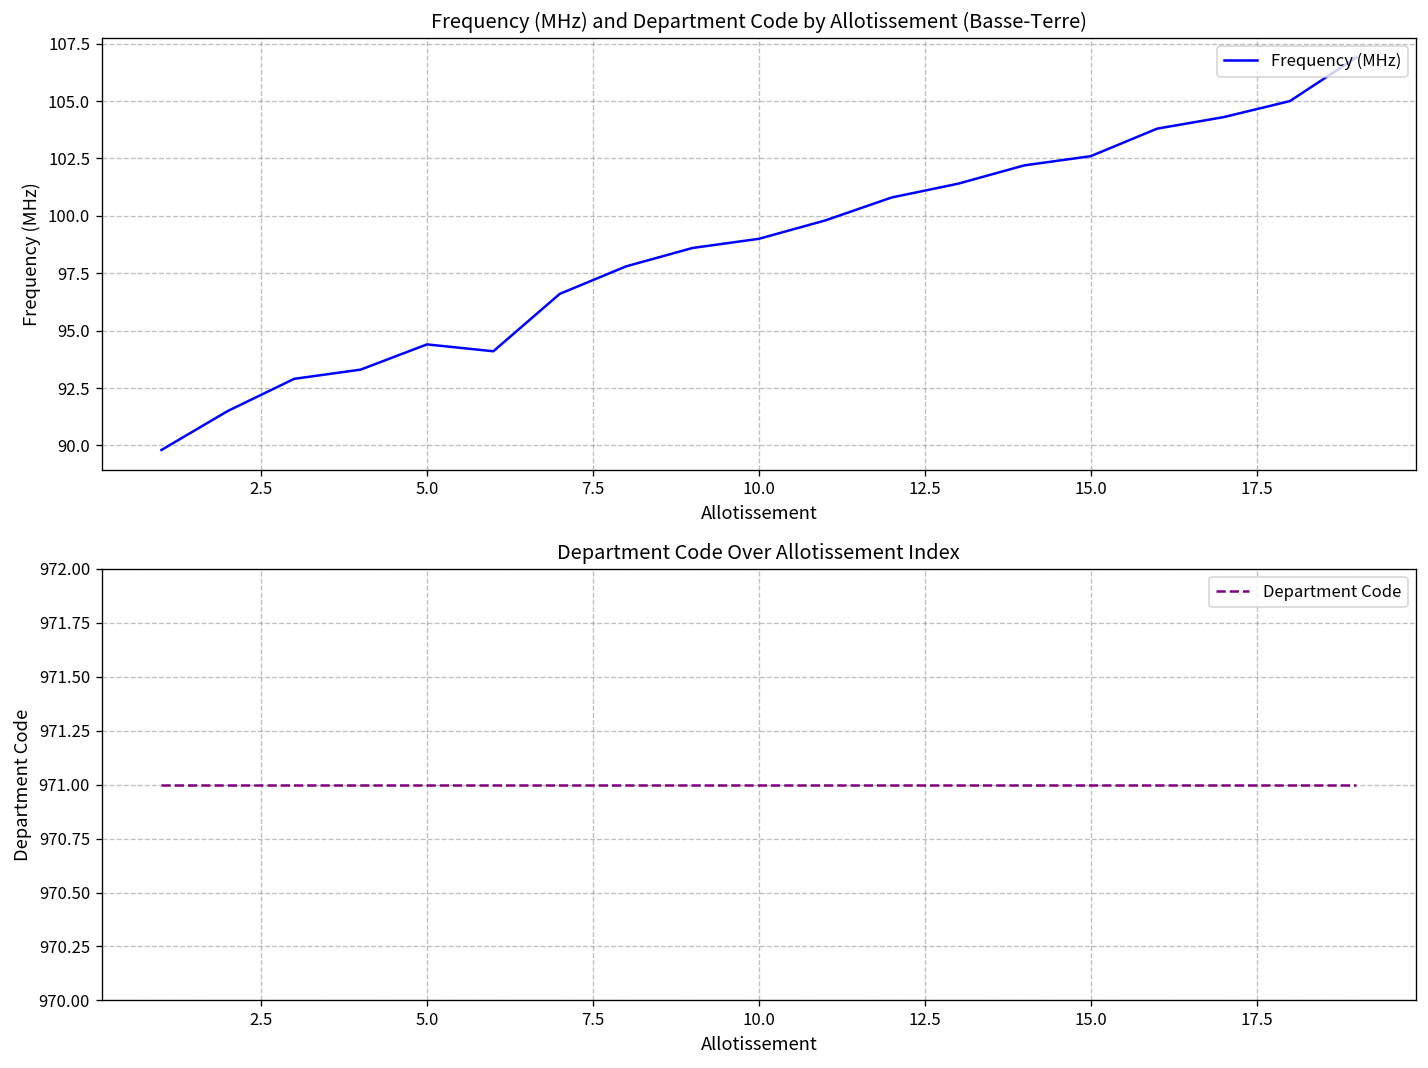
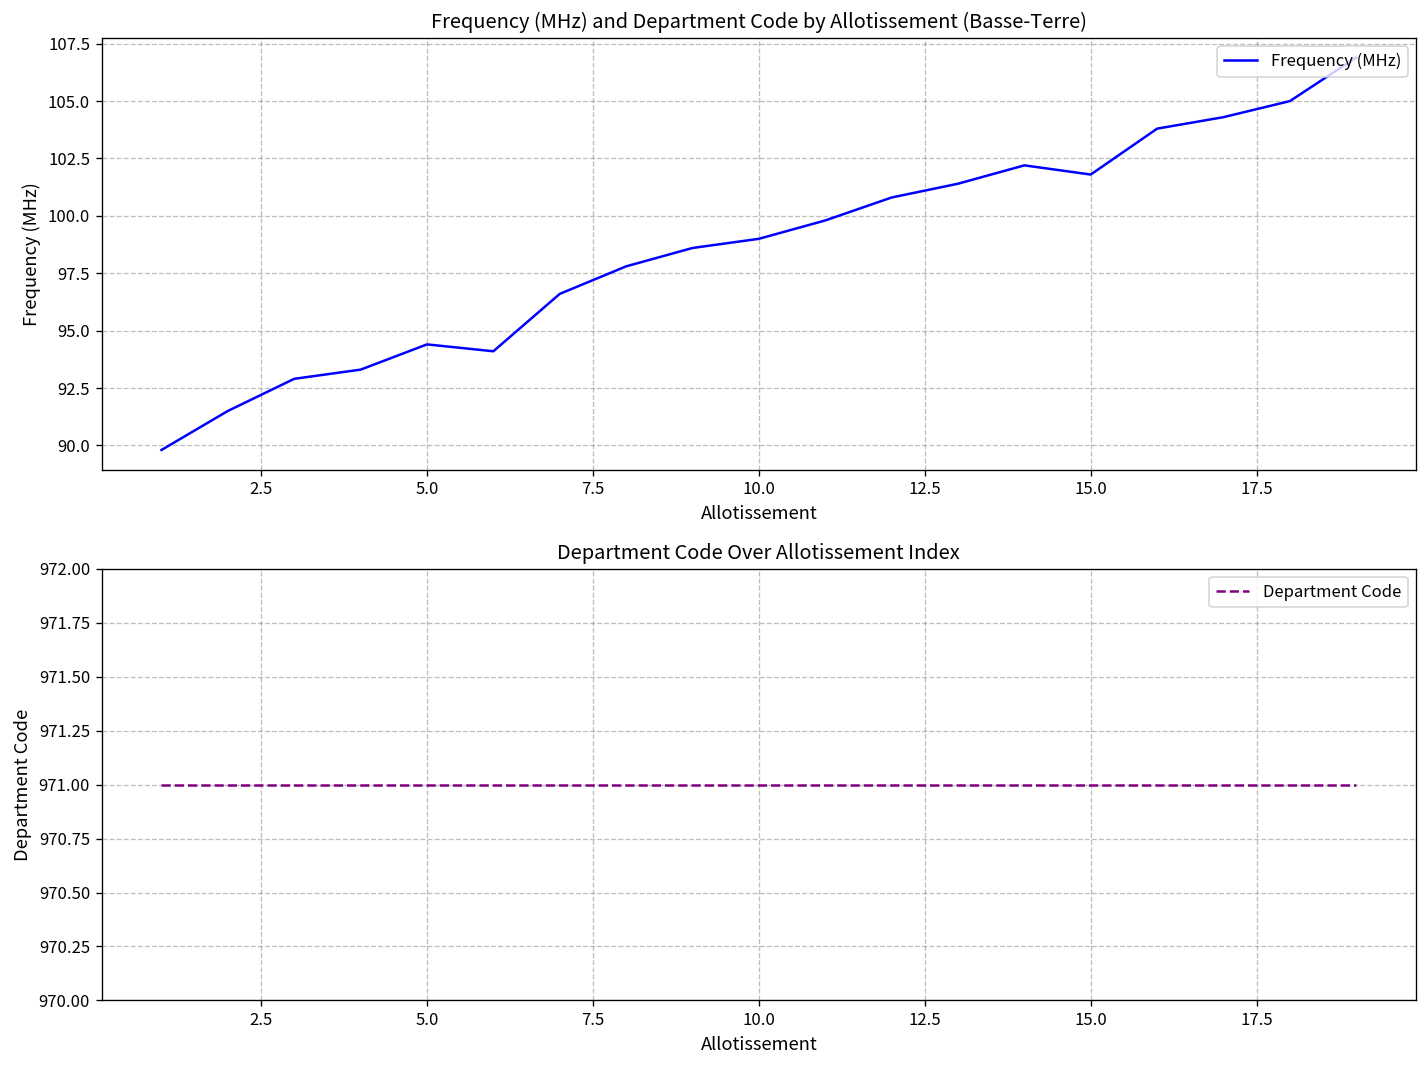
  {
    "Frequency (MHz) and Department Code by Allotissement (Basse-Terre)": {
      "5.0": 94.4,
      "10.0": 99.0,
-     "15.0": 102.6
+     "15.0": 101.8
    },
    "Department Code Over Allotissement Index": {
      "5.0": 971.00,
      "10.0": 971.00,
      "15.0": 971.00
    }
  }
